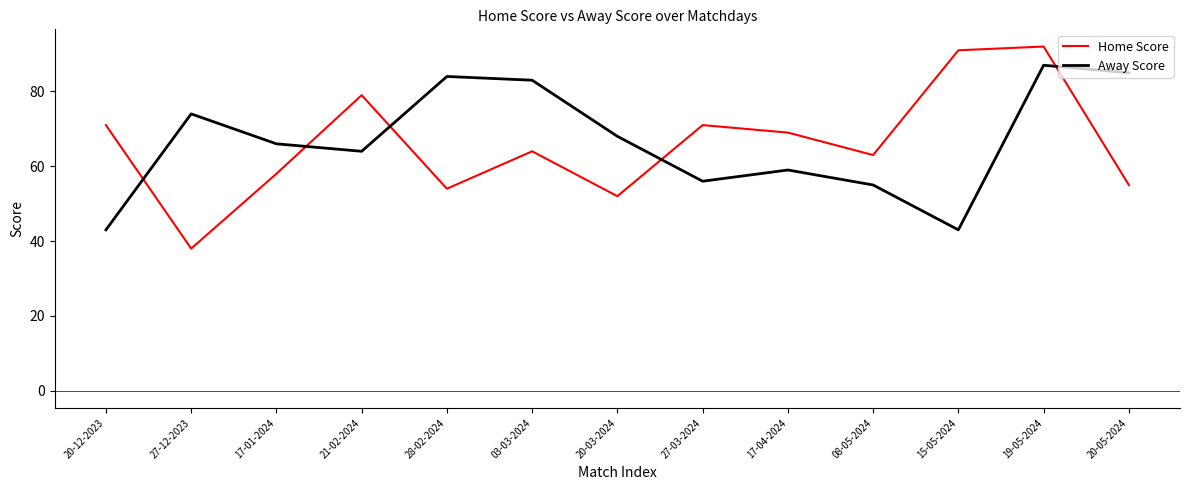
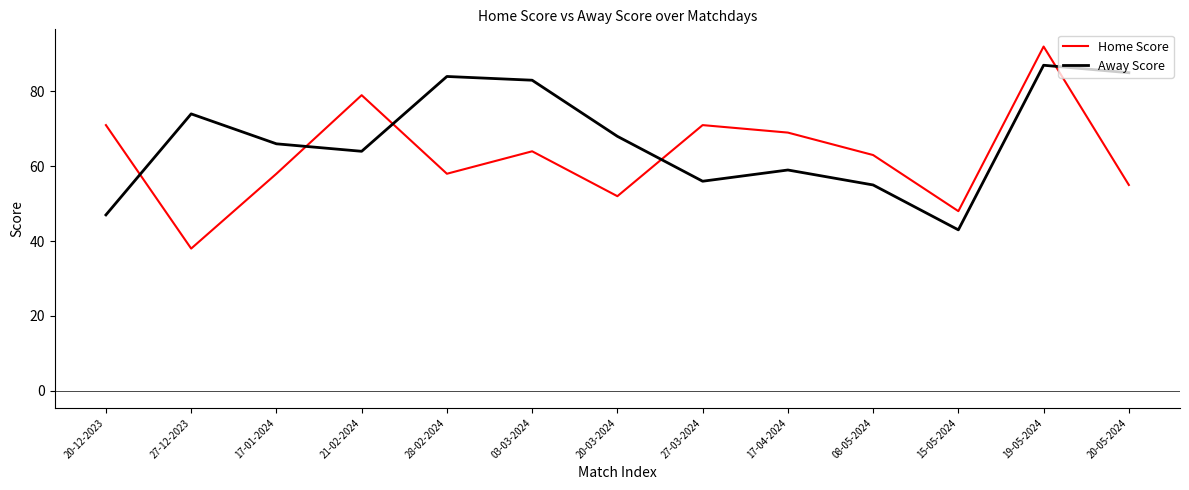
  {
    "Home Score": {
      "20-12-2023": 71,
      "27-12-2023": 38,
      "17-01-2024": 58,
      "21-02-2024": 79,
-     "28-02-2024": 54,
+     "28-02-2024": 58,
      "03-03-2024": 64,
      "20-03-2024": 52,
      "27-03-2024": 71,
      "17-04-2024": 69,
      "08-05-2024": 63,
-     "15-05-2024": 91,
+     "15-05-2024": 48,
      "19-05-2024": 92,
      "20-05-2024": 55
    },
    "Away Score": {
-     "20-12-2023": 43,
+     "20-12-2023": 47,
      "27-12-2023": 74,
      "17-01-2024": 66,
      "21-02-2024": 64,
      "28-02-2024": 84,
      "03-03-2024": 83,
      "20-03-2024": 68,
      "27-03-2024": 56,
      "17-04-2024": 59,
      "08-05-2024": 55,
      "15-05-2024": 43,
      "19-05-2024": 87
    }
  }
